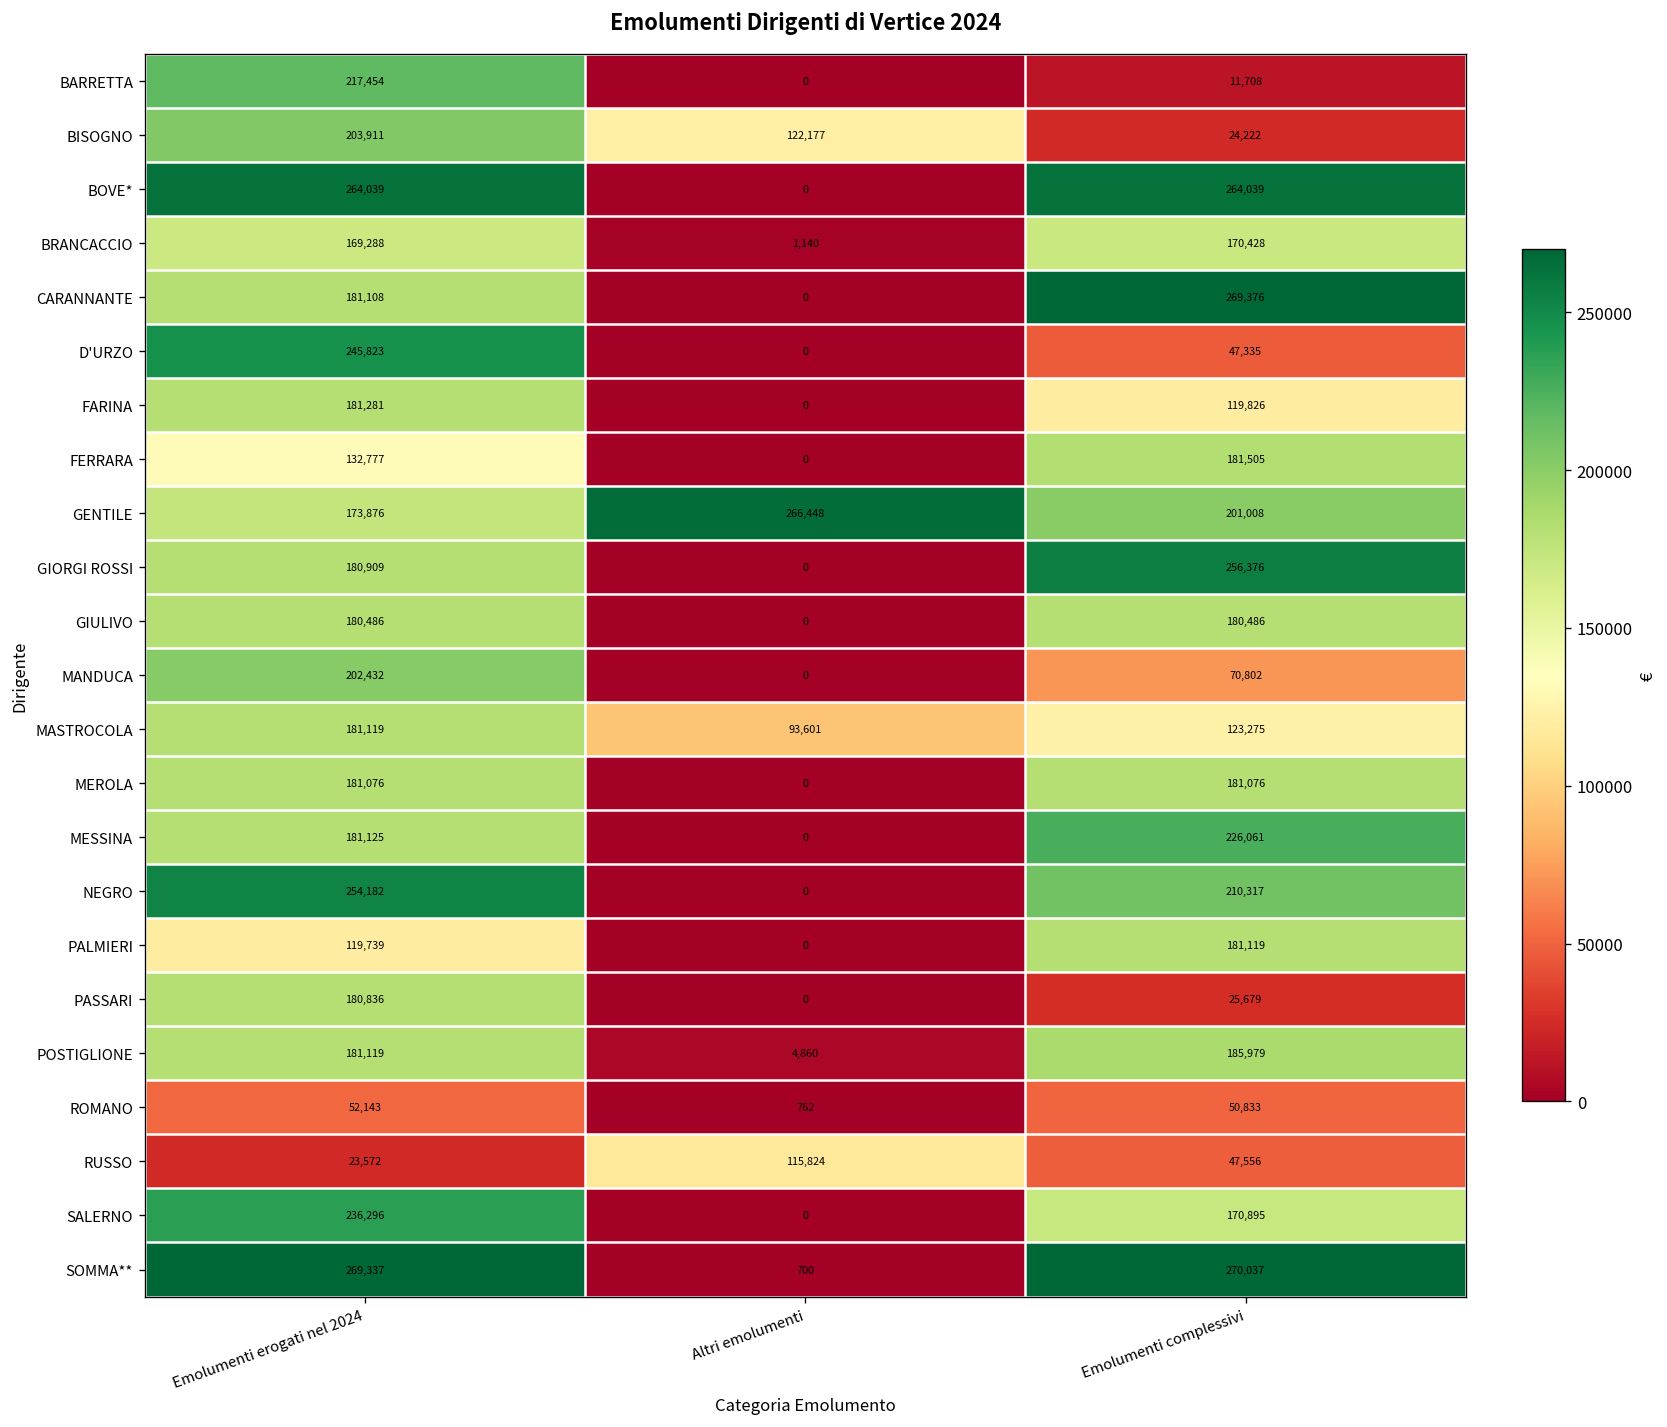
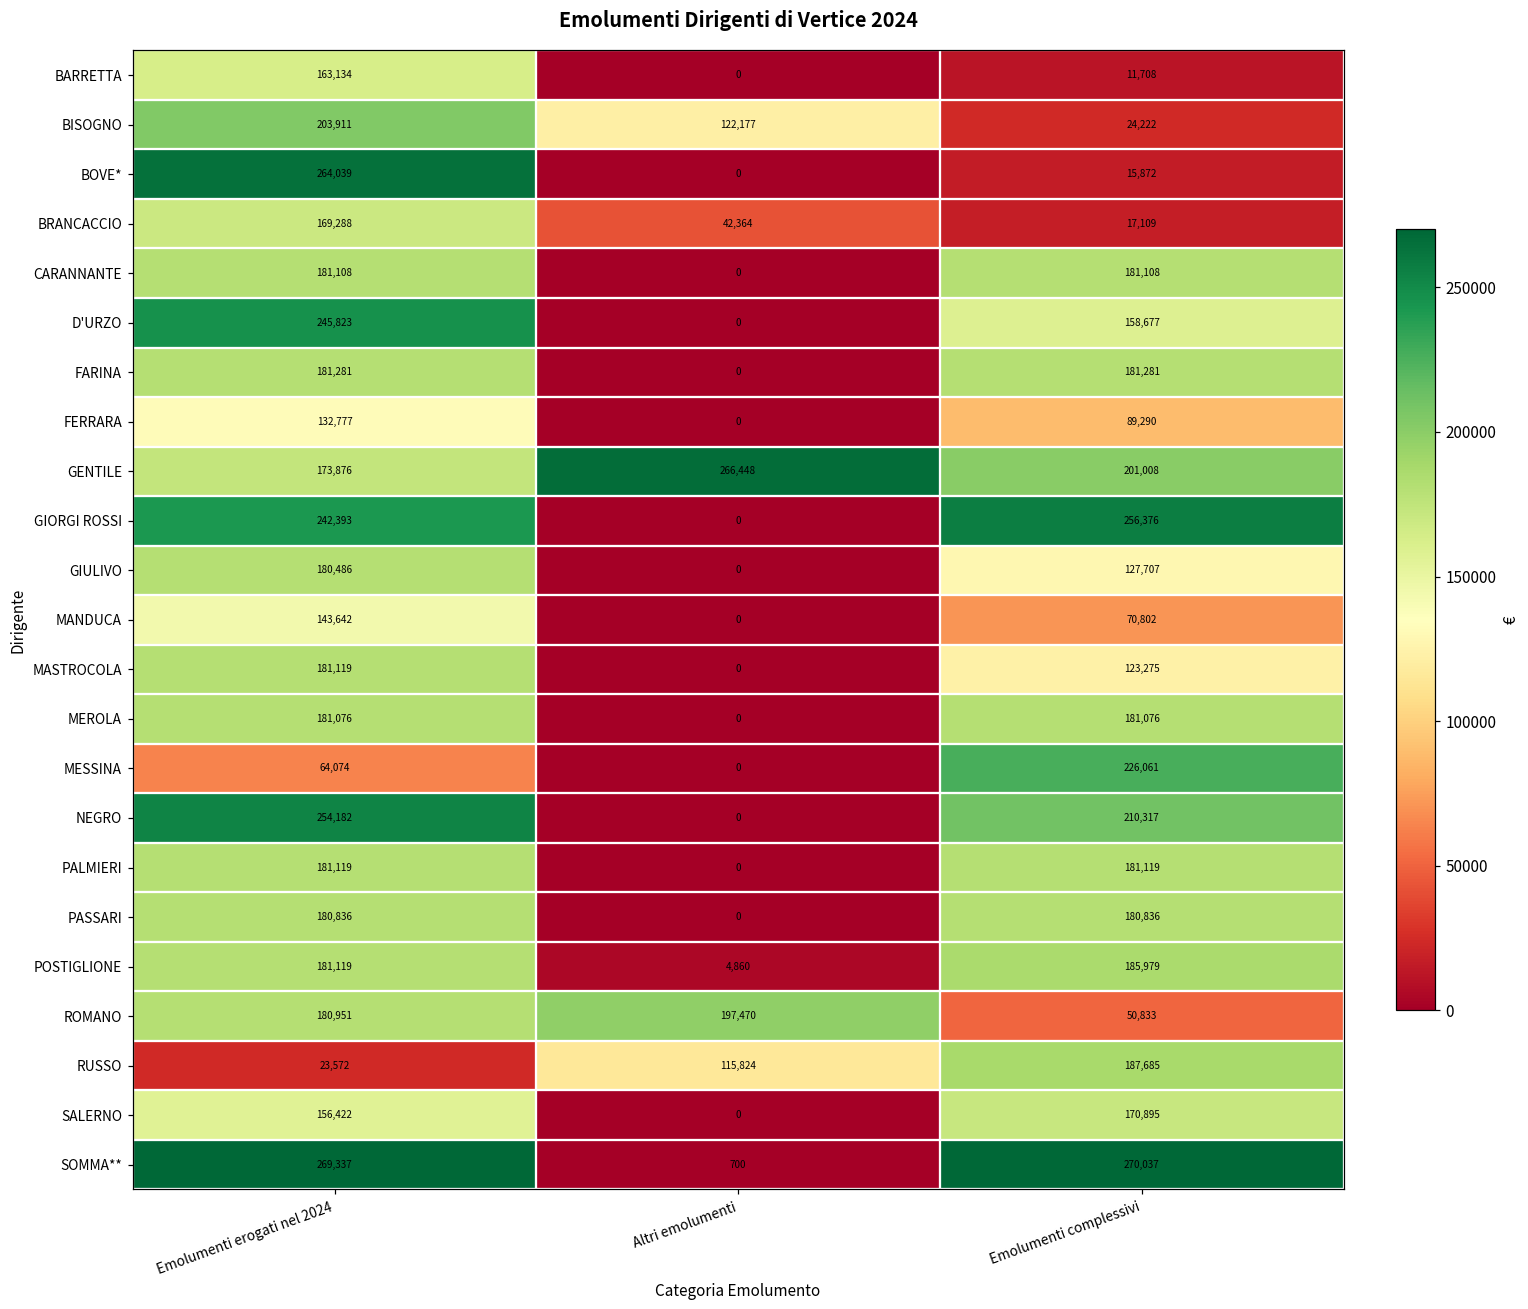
  {
    "BARRETTA": {
-     "Emolumenti erogati nel 2024": "217,454",
+     "Emolumenti erogati nel 2024": "163,134",
      "Altri emolumenti": "0",
      "Emolumenti complessivi": "11,708"
    },
    "BISOGNO": {
      "Emolumenti erogati nel 2024": "203,911",
      "Altri emolumenti": "122,177",
      "Emolumenti complessivi": "24,222"
    },
    "BOVE*": {
      "Emolumenti erogati nel 2024": "264,039",
      "Altri emolumenti": "0",
-     "Emolumenti complessivi": "264,039"
+     "Emolumenti complessivi": "15,872"
    },
    "BRANCACCIO": {
      "Emolumenti erogati nel 2024": "169,288",
-     "Altri emolumenti": "1,140",
-     "Emolumenti complessivi": "170,428"
+     "Altri emolumenti": "42,364",
+     "Emolumenti complessivi": "17,109"
    },
    "CARANNANTE": {
      "Emolumenti erogati nel 2024": "181,108",
      "Altri emolumenti": "0",
-     "Emolumenti complessivi": "269,376"
+     "Emolumenti complessivi": "181,108"
    },
    "D'URZO": {
      "Emolumenti erogati nel 2024": "245,823",
      "Altri emolumenti": "0",
-     "Emolumenti complessivi": "47,335"
+     "Emolumenti complessivi": "158,677"
    },
    "FARINA": {
      "Emolumenti erogati nel 2024": "181,281",
      "Altri emolumenti": "0",
-     "Emolumenti complessivi": "119,826"
+     "Emolumenti complessivi": "181,281"
    },
    "FERRARA": {
      "Emolumenti erogati nel 2024": "132,777",
      "Altri emolumenti": "0",
-     "Emolumenti complessivi": "181,505"
+     "Emolumenti complessivi": "89,290"
    },
    "GENTILE": {
      "Emolumenti erogati nel 2024": "173,876",
      "Altri emolumenti": "266,448",
      "Emolumenti complessivi": "201,008"
    },
    "GIORGI ROSSI": {
-     "Emolumenti erogati nel 2024": "180,909",
+     "Emolumenti erogati nel 2024": "242,393",
      "Altri emolumenti": "0",
      "Emolumenti complessivi": "256,376"
    },
    "GIULIVO": {
      "Emolumenti erogati nel 2024": "180,486",
      "Altri emolumenti": "0",
-     "Emolumenti complessivi": "180,486"
+     "Emolumenti complessivi": "127,707"
    },
    "MANDUCA": {
-     "Emolumenti erogati nel 2024": "202,432",
+     "Emolumenti erogati nel 2024": "143,642",
      "Altri emolumenti": "0",
      "Emolumenti complessivi": "70,802"
    },
    "MASTROCOLA": {
      "Emolumenti erogati nel 2024": "181,119",
-     "Altri emolumenti": "93,601",
+     "Altri emolumenti": "0",
      "Emolumenti complessivi": "123,275"
    },
    "MEROLA": {
      "Emolumenti erogati nel 2024": "181,076",
      "Altri emolumenti": "0",
      "Emolumenti complessivi": "181,076"
    },
    "MESSINA": {
-     "Emolumenti erogati nel 2024": "181,125",
+     "Emolumenti erogati nel 2024": "64,074",
      "Altri emolumenti": "0",
      "Emolumenti complessivi": "226,061"
    },
    "NEGRO": {
      "Emolumenti erogati nel 2024": "254,182",
      "Altri emolumenti": "0",
      "Emolumenti complessivi": "210,317"
    },
    "PALMIERI": {
-     "Emolumenti erogati nel 2024": "119,739",
+     "Emolumenti erogati nel 2024": "181,119",
      "Altri emolumenti": "0",
      "Emolumenti complessivi": "181,119"
    },
    "PASSARI": {
      "Emolumenti erogati nel 2024": "180,836",
      "Altri emolumenti": "0",
-     "Emolumenti complessivi": "25,679"
+     "Emolumenti complessivi": "180,836"
    },
    "POSTIGLIONE": {
      "Emolumenti erogati nel 2024": "181,119",
      "Altri emolumenti": "4,860",
      "Emolumenti complessivi": "185,979"
    },
    "ROMANO": {
-     "Emolumenti erogati nel 2024": "52,143",
-     "Altri emolumenti": "762",
+     "Emolumenti erogati nel 2024": "180,951",
+     "Altri emolumenti": "197,470",
      "Emolumenti complessivi": "50,833"
    },
    "RUSSO": {
      "Emolumenti erogati nel 2024": "23,572",
      "Altri emolumenti": "115,824",
-     "Emolumenti complessivi": "47,556"
+     "Emolumenti complessivi": "187,685"
    },
    "SALERNO": {
-     "Emolumenti erogati nel 2024": "236,296",
+     "Emolumenti erogati nel 2024": "156,422",
      "Altri emolumenti": "0",
      "Emolumenti complessivi": "170,895"
    },
    "SOMMA**": {
      "Emolumenti erogati nel 2024": "269,337",
      "Altri emolumenti": "700",
      "Emolumenti complessivi": "270,037"
    }
  }
